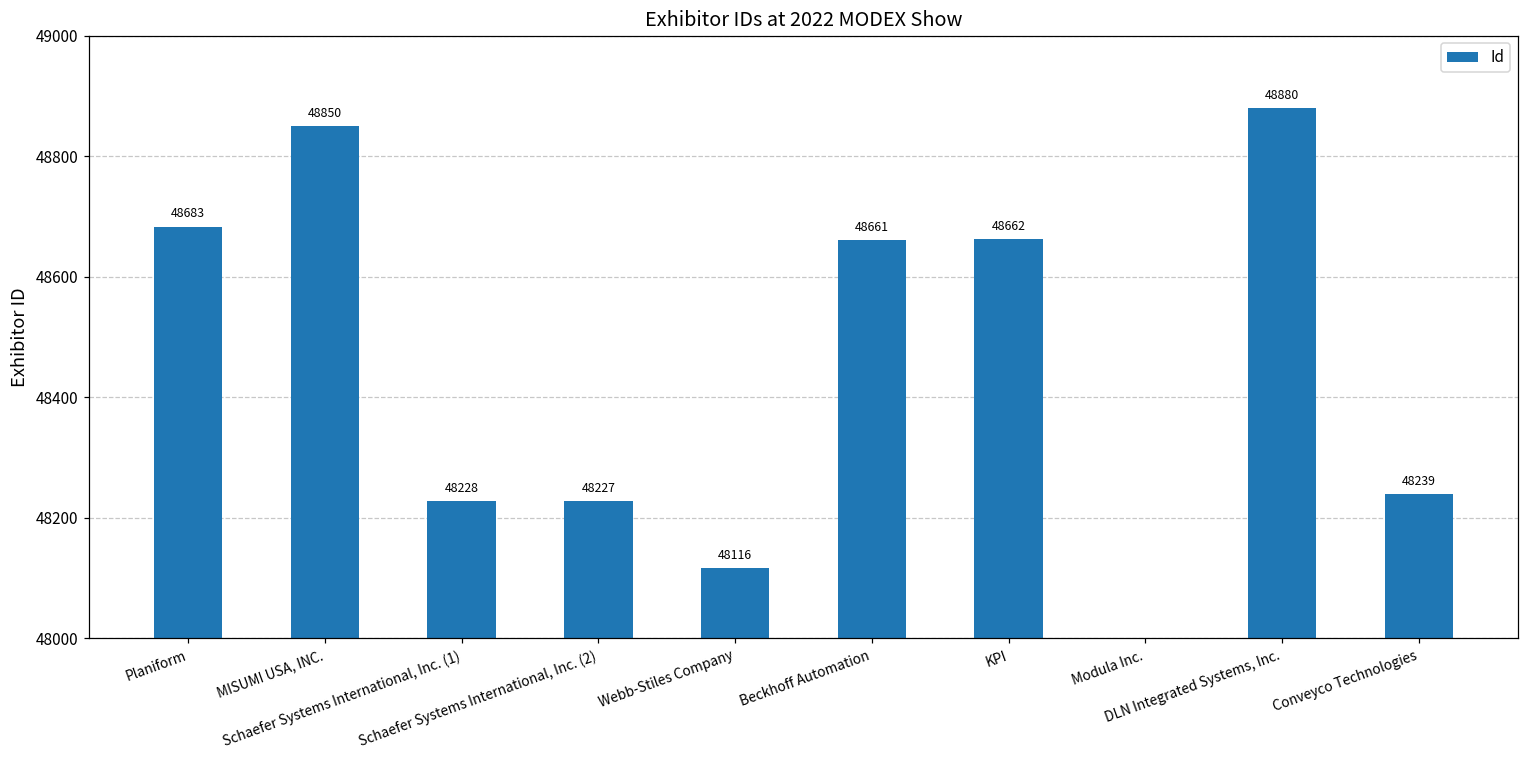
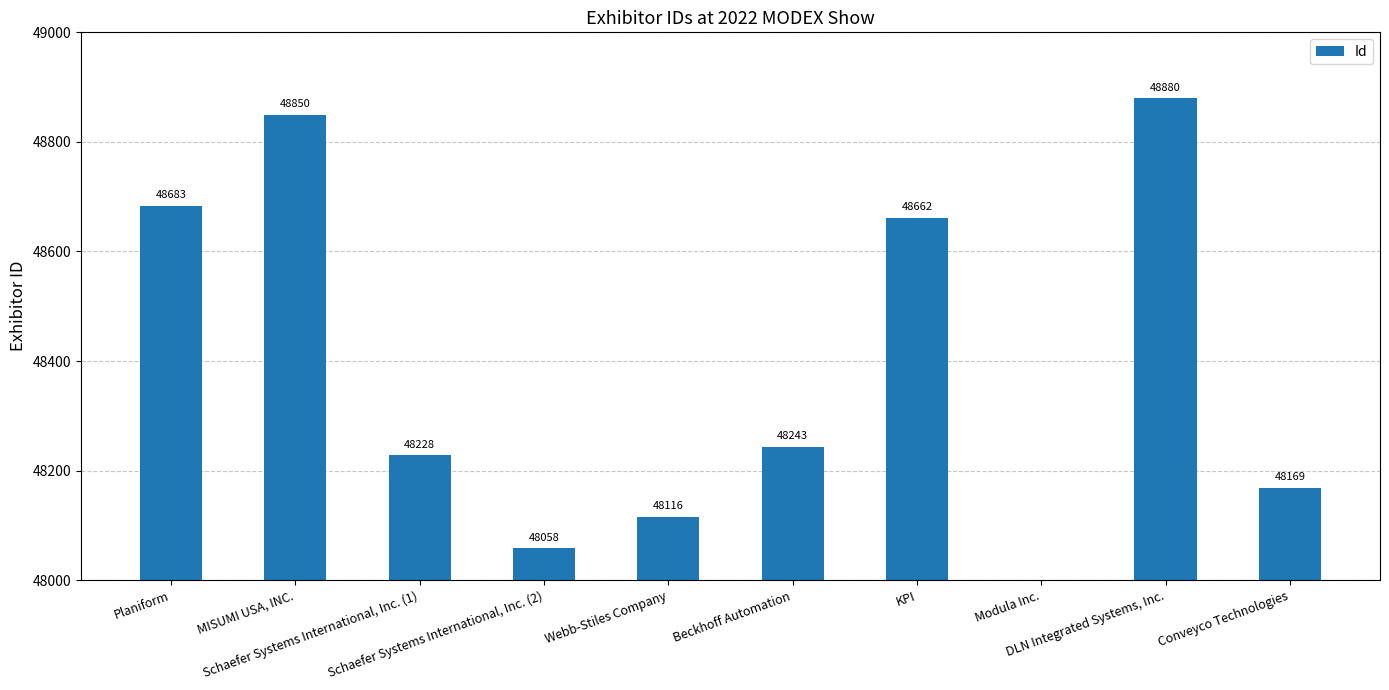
  {
    "Planiform": 48683,
    "MISUMI USA, INC.": 48850,
    "Schaefer Systems International, Inc. (1)": 48228,
-   "Schaefer Systems International, Inc. (2)": 48227,
+   "Schaefer Systems International, Inc. (2)": 48058,
    "Webb-Stiles Company": 48116,
-   "Beckhoff Automation": 48661,
+   "Beckhoff Automation": 48243,
    "KPI": 48662,
    "DLN Integrated Systems, Inc.": 48880,
-   "Conveyco Technologies": 48239
+   "Conveyco Technologies": 48169
  }
